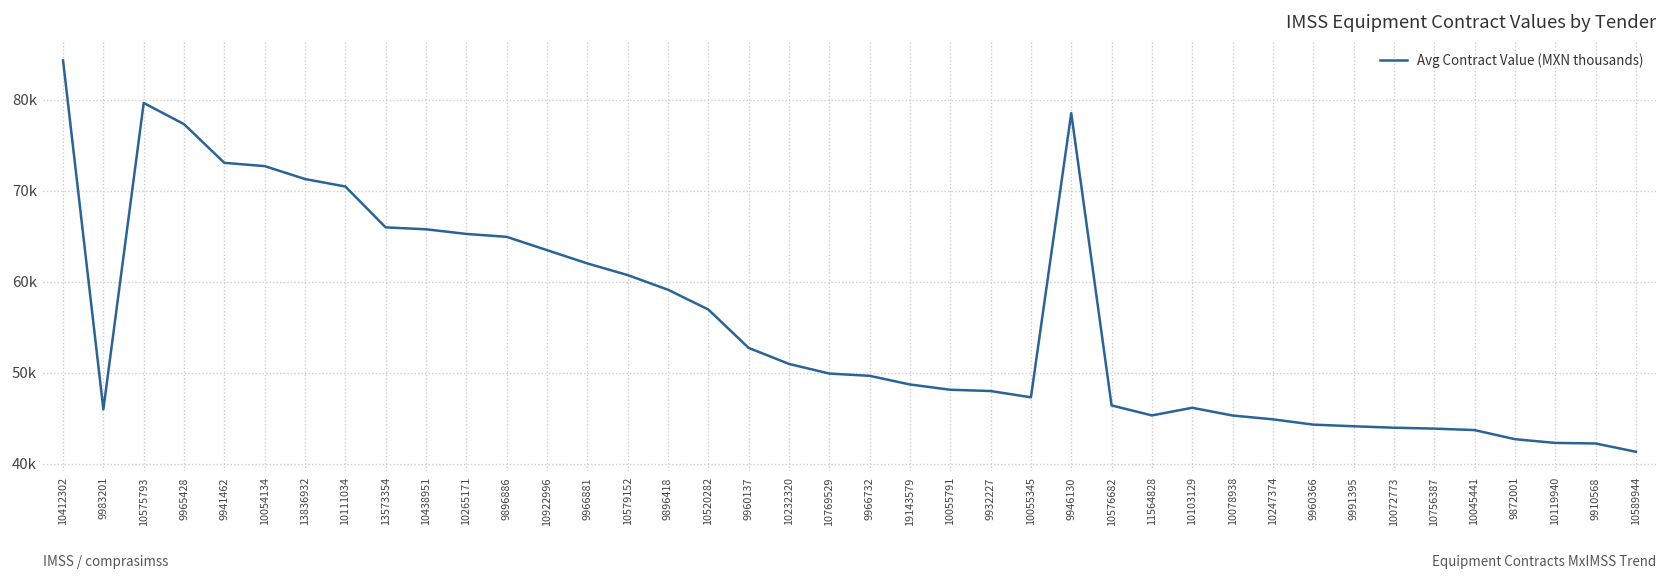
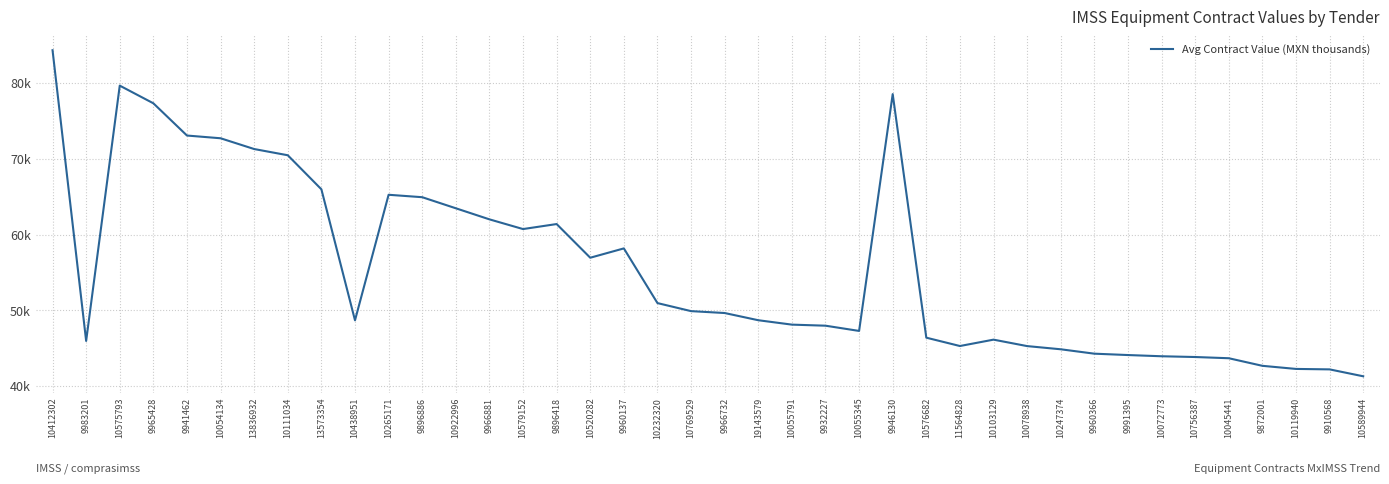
  {
    "10412302": 84000,
    "9983201": 46000,
    "10575793": 80000,
    "9965428": 77000,
    "9941462": 73000,
    "10054134": 73000,
    "13836932": 71000,
    "10111034": 70000,
    "13573354": 66000,
-   "10438951": 66000,
+   "10438951": 49000,
    "10265171": 65000,
    "9896886": 65000,
    "10922996": 63000,
    "9966881": 62000,
    "10579152": 61000,
-   "9896418": 59000,
+   "9896418": 61000,
    "10520282": 57000,
-   "9960137": 53000,
+   "9960137": 58000,
    "10232320": 51000,
    "10769529": 50000,
    "9966732": 50000,
    "19143579": 49000,
    "10055791": 48000,
    "9932227": 48000,
    "10055345": 47000,
    "9946130": 79000,
    "10576682": 46000,
    "11564828": 45000,
    "10103129": 46000,
    "10078938": 45000,
    "10247374": 45000,
    "9960366": 44000,
    "9991395": 44000,
    "10072773": 44000,
    "10756387": 44000,
    "10045441": 44000,
    "9872001": 43000,
    "10119940": 42000,
    "9910568": 42000,
    "10589944": 41000
  }
